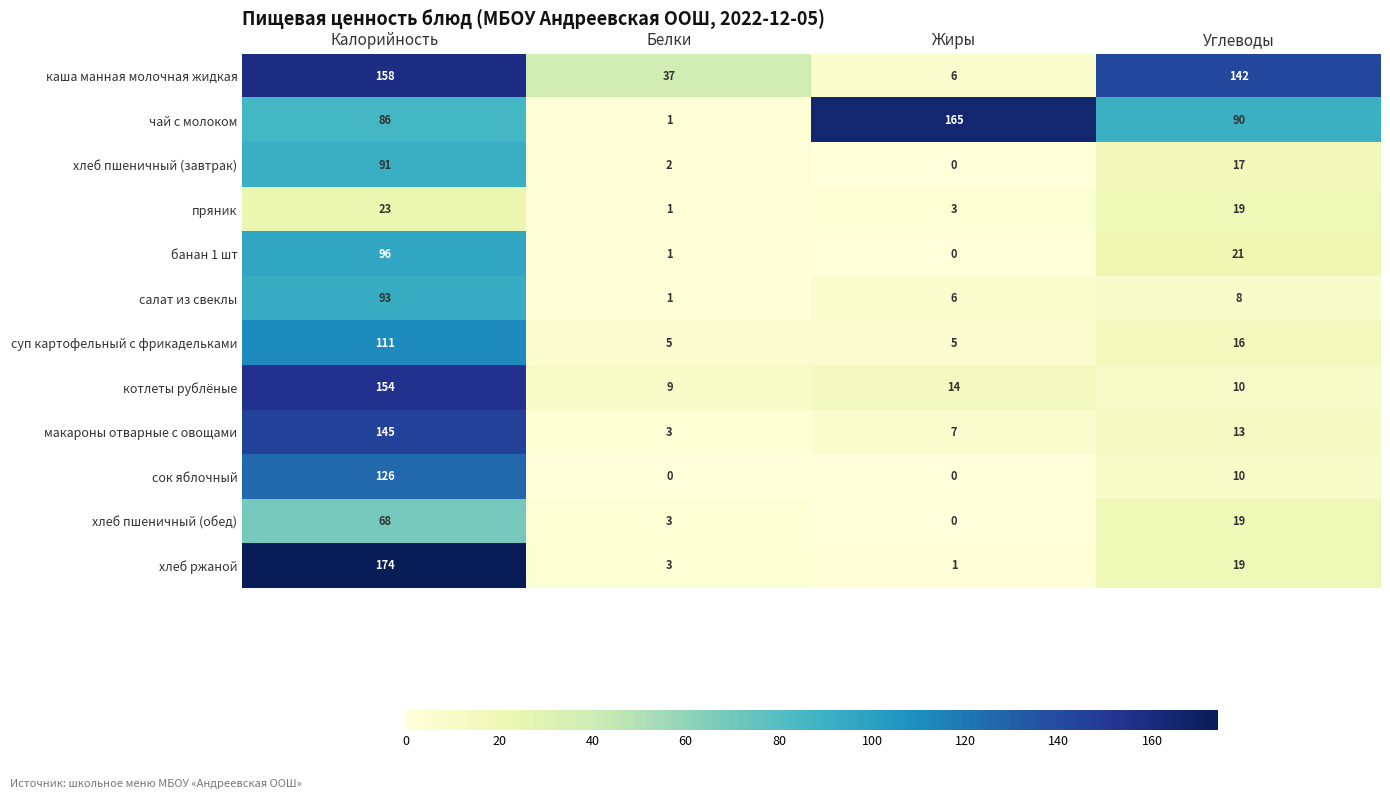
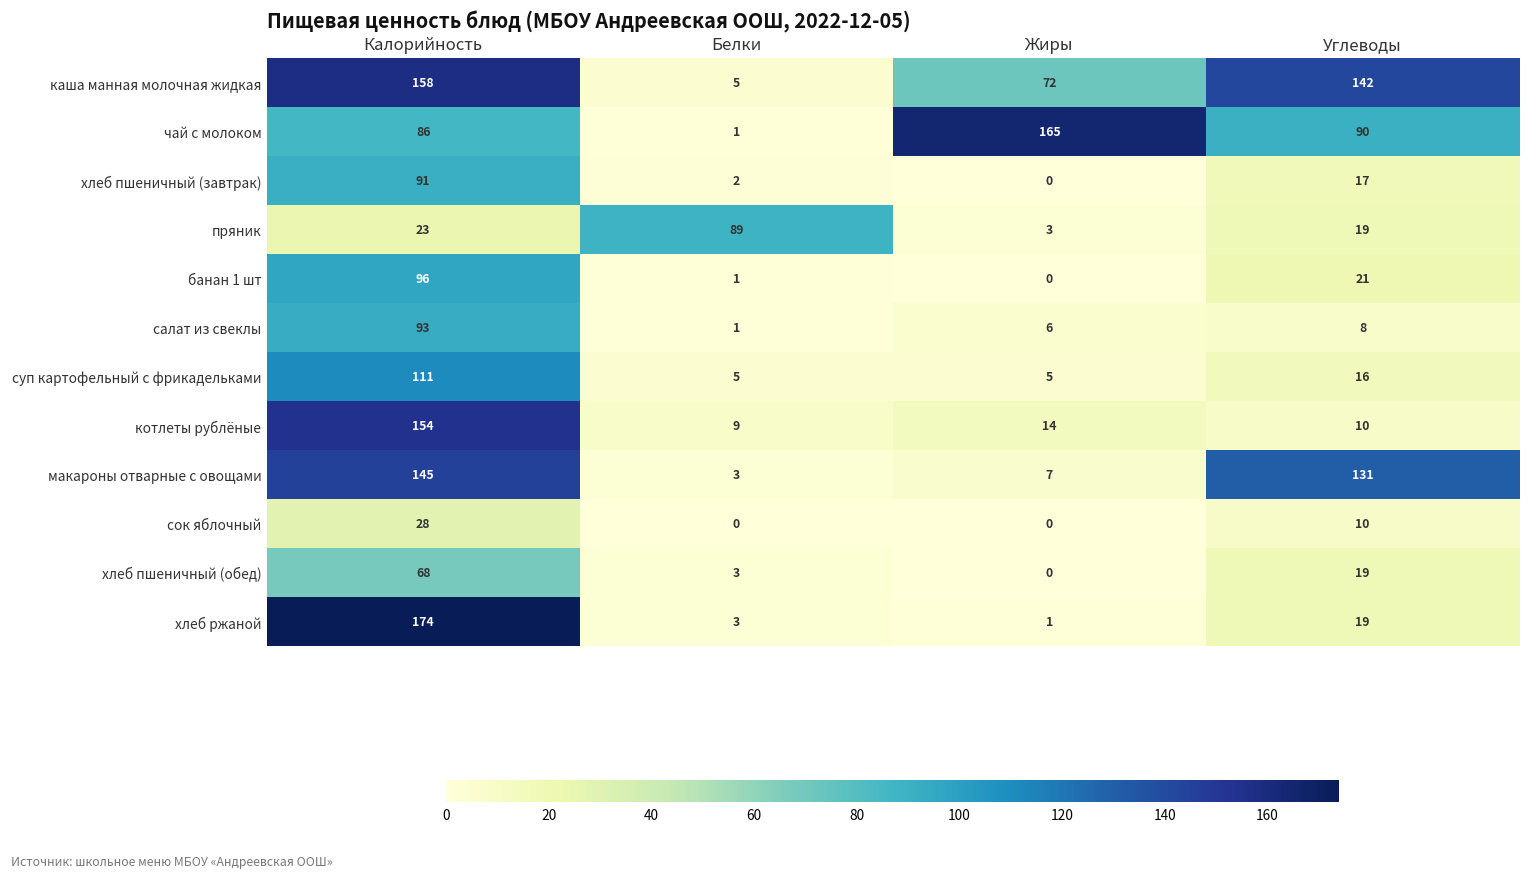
  {
    "каша манная молочная жидкая": {
      "Калорийность": 158,
-     "Белки": 37,
-     "Жиры": 6,
+     "Белки": 5,
+     "Жиры": 72,
      "Углеводы": 142
    },
    "чай с молоком": {
      "Калорийность": 86,
      "Белки": 1,
      "Жиры": 165,
      "Углеводы": 90
    },
    "хлеб пшеничный (завтрак)": {
      "Калорийность": 91,
      "Белки": 2,
      "Жиры": 0,
      "Углеводы": 17
    },
    "пряник": {
      "Калорийность": 23,
-     "Белки": 1,
+     "Белки": 89,
      "Жиры": 3,
      "Углеводы": 19
    },
    "банан 1 шт": {
      "Калорийность": 96,
      "Белки": 1,
      "Жиры": 0,
      "Углеводы": 21
    },
    "салат из свеклы": {
      "Калорийность": 93,
      "Белки": 1,
      "Жиры": 6,
      "Углеводы": 8
    },
    "суп картофельный с фрикадельками": {
      "Калорийность": 111,
      "Белки": 5,
      "Жиры": 5,
      "Углеводы": 16
    },
    "котлеты рублёные": {
      "Калорийность": 154,
      "Белки": 9,
      "Жиры": 14,
      "Углеводы": 10
    },
    "макароны отварные с овощами": {
      "Калорийность": 145,
      "Белки": 3,
      "Жиры": 7,
-     "Углеводы": 13
+     "Углеводы": 131
    },
    "сок яблочный": {
-     "Калорийность": 126,
+     "Калорийность": 28,
      "Белки": 0,
      "Жиры": 0,
      "Углеводы": 10
    },
    "хлеб пшеничный (обед)": {
      "Калорийность": 68,
      "Белки": 3,
      "Жиры": 0,
      "Углеводы": 19
    },
    "хлеб ржаной": {
      "Калорийность": 174,
      "Белки": 3,
      "Жиры": 1,
      "Углеводы": 19
    }
  }
